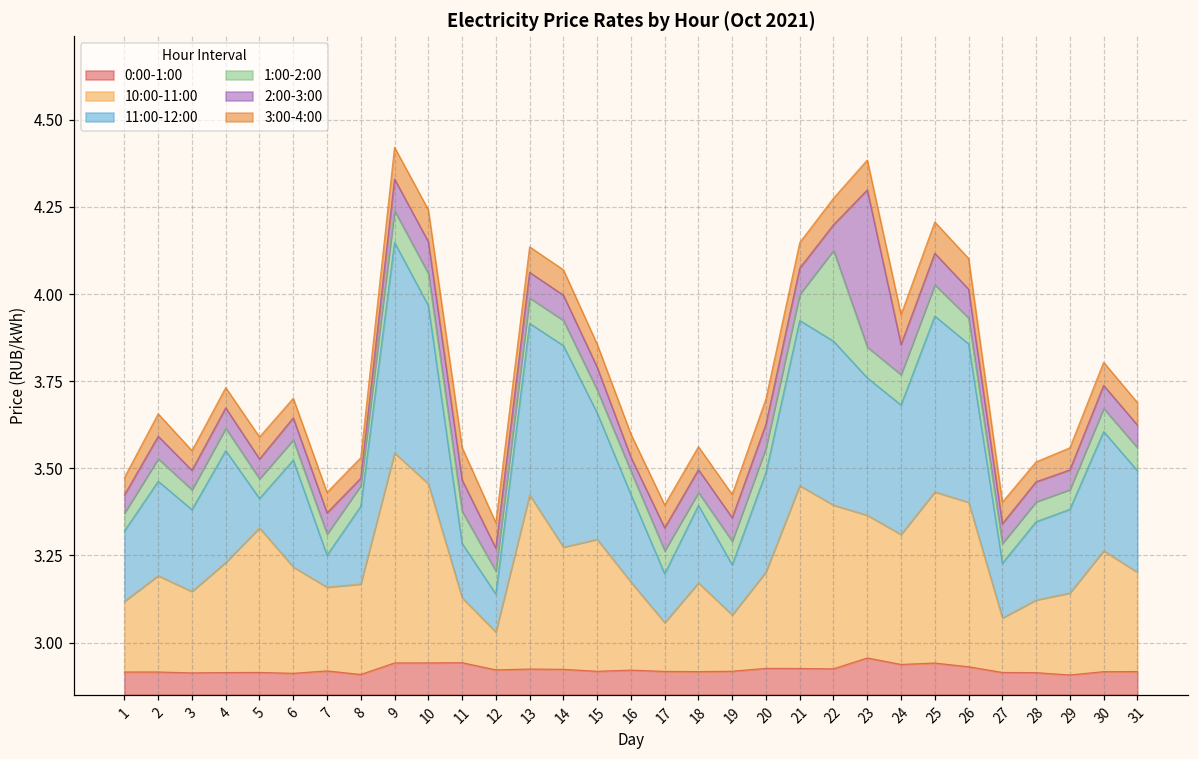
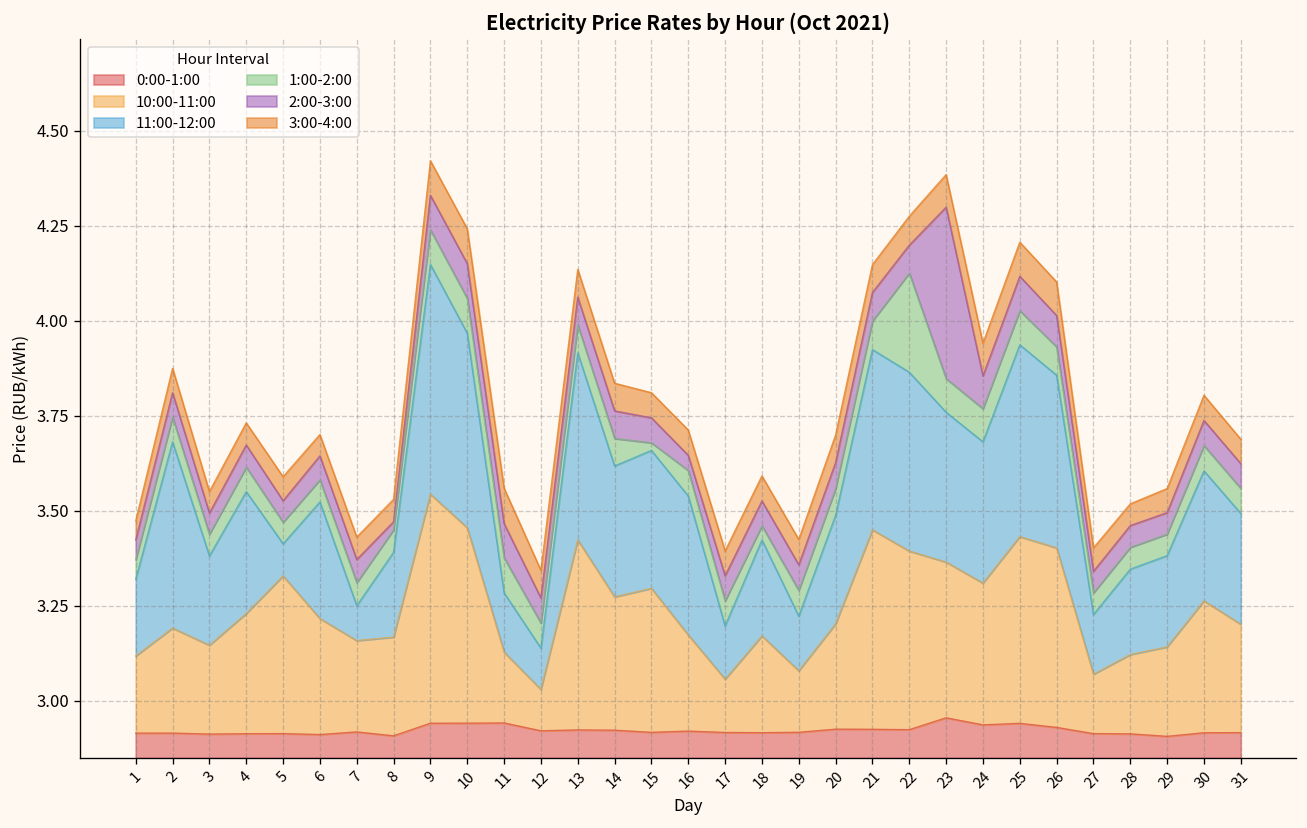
  {
    "11:00-12:00": {
      "1": 0.20,
-     "2": 0.27,
+     "2": 0.49,
      "3": 0.23,
      "4": 0.32,
      "5": 0.08,
      "6": 0.31,
      "7": 0.09,
      "8": 0.22,
      "9": 0.60,
      "10": 0.51,
      "11": 0.16,
      "12": 0.11,
      "13": 0.49,
-     "14": 0.58,
+     "14": 0.34,
      "15": 0.36,
-     "16": 0.25,
+     "16": 0.37,
      "17": 0.14,
-     "18": 0.22,
+     "18": 0.25,
      "19": 0.14,
      "20": 0.29,
      "21": 0.47,
      "22": 0.47,
      "23": 0.39,
      "24": 0.37,
      "25": 0.50,
      "26": 0.45,
      "27": 0.16,
      "28": 0.22,
      "29": 0.24,
      "30": 0.34,
      "31": 0.29
    },
    "1:00-2:00": {
      "1": 0.05,
      "2": 0.06,
      "3": 0.06,
      "4": 0.06,
      "5": 0.06,
      "6": 0.06,
      "7": 0.06,
      "8": 0.06,
      "9": 0.09,
      "10": 0.09,
      "11": 0.09,
      "12": 0.07,
      "13": 0.07,
      "14": 0.07,
-     "15": 0.07,
+     "15": 0.02,
      "16": 0.07,
      "17": 0.07,
      "18": 0.04,
      "19": 0.07,
      "20": 0.07,
      "21": 0.08,
      "22": 0.26,
      "23": 0.09,
      "24": 0.09,
      "25": 0.09,
      "26": 0.07,
      "27": 0.06,
      "28": 0.06,
      "29": 0.06,
      "30": 0.07,
      "31": 0.07
    },
    "2:00-3:00": {
      "1": 0.05,
      "2": 0.06,
      "3": 0.06,
      "4": 0.06,
      "5": 0.06,
      "6": 0.06,
      "7": 0.06,
      "8": 0.02,
      "9": 0.09,
      "10": 0.09,
      "11": 0.09,
      "12": 0.07,
      "13": 0.07,
      "14": 0.07,
      "15": 0.07,
      "16": 0.04,
      "17": 0.07,
      "18": 0.07,
      "19": 0.07,
      "20": 0.07,
      "21": 0.08,
      "22": 0.07,
      "23": 0.45,
      "24": 0.09,
      "25": 0.09,
      "26": 0.08,
      "27": 0.06,
      "28": 0.06,
      "29": 0.06,
      "30": 0.07,
      "31": 0.06
    }
  }
